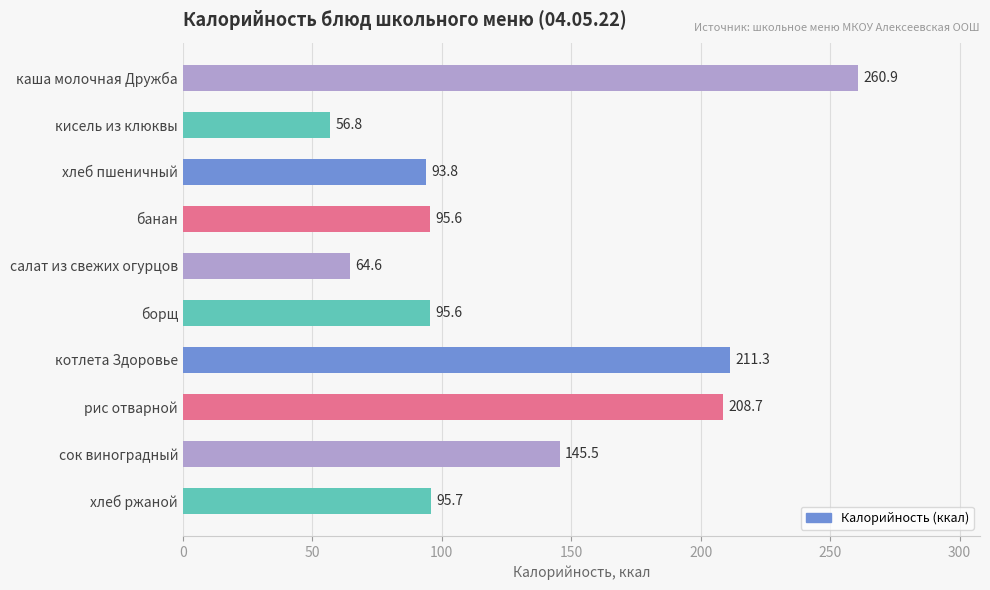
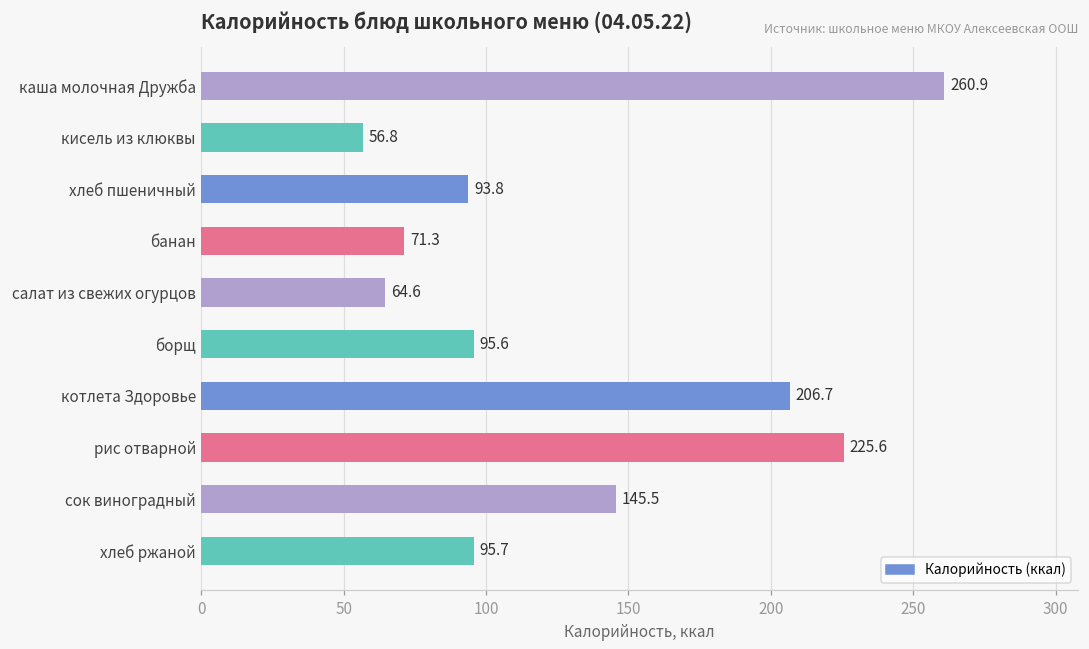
  {
    "каша молочная Дружба": 260.9,
    "кисель из клюквы": 56.8,
    "хлеб пшеничный": 93.8,
-   "банан": 95.6,
+   "банан": 71.3,
    "салат из свежих огурцов": 64.6,
    "борщ": 95.6,
-   "котлета Здоровье": 211.3,
-   "рис отварной": 208.7,
+   "котлета Здоровье": 206.7,
+   "рис отварной": 225.6,
    "сок виноградный": 145.5,
    "хлеб ржаной": 95.7
  }
